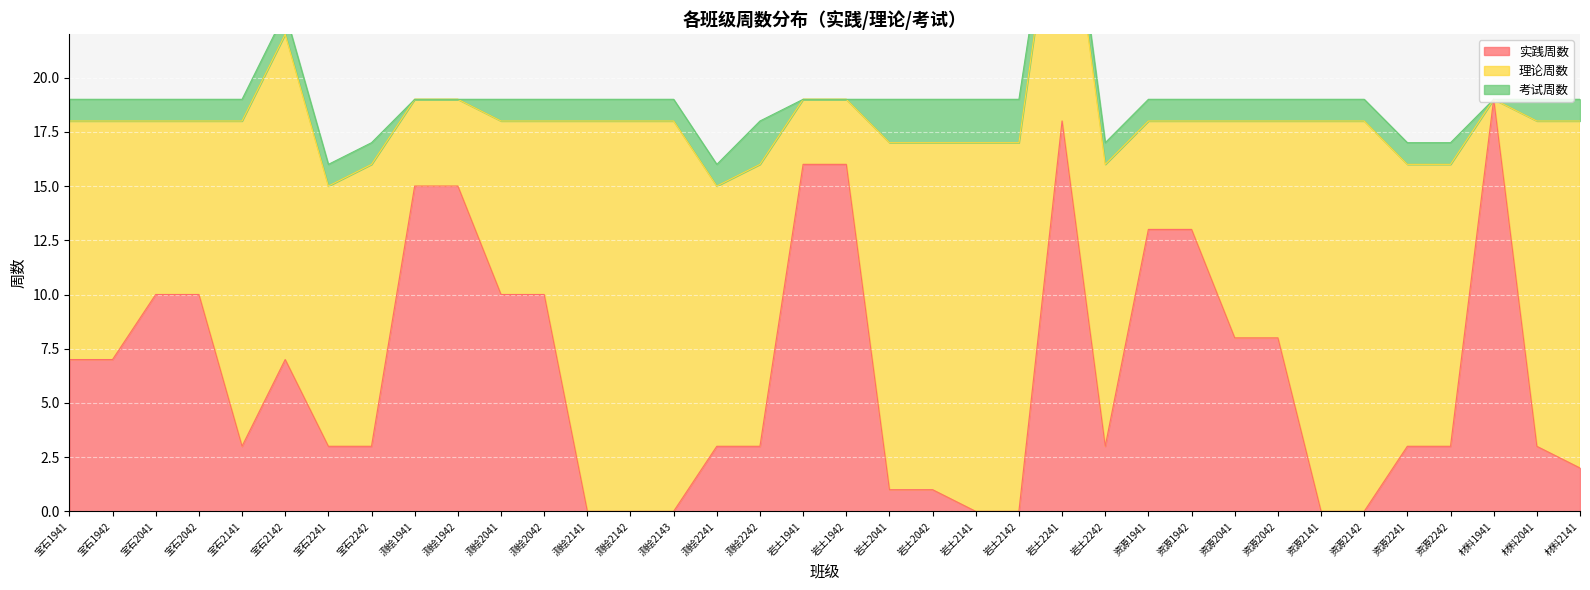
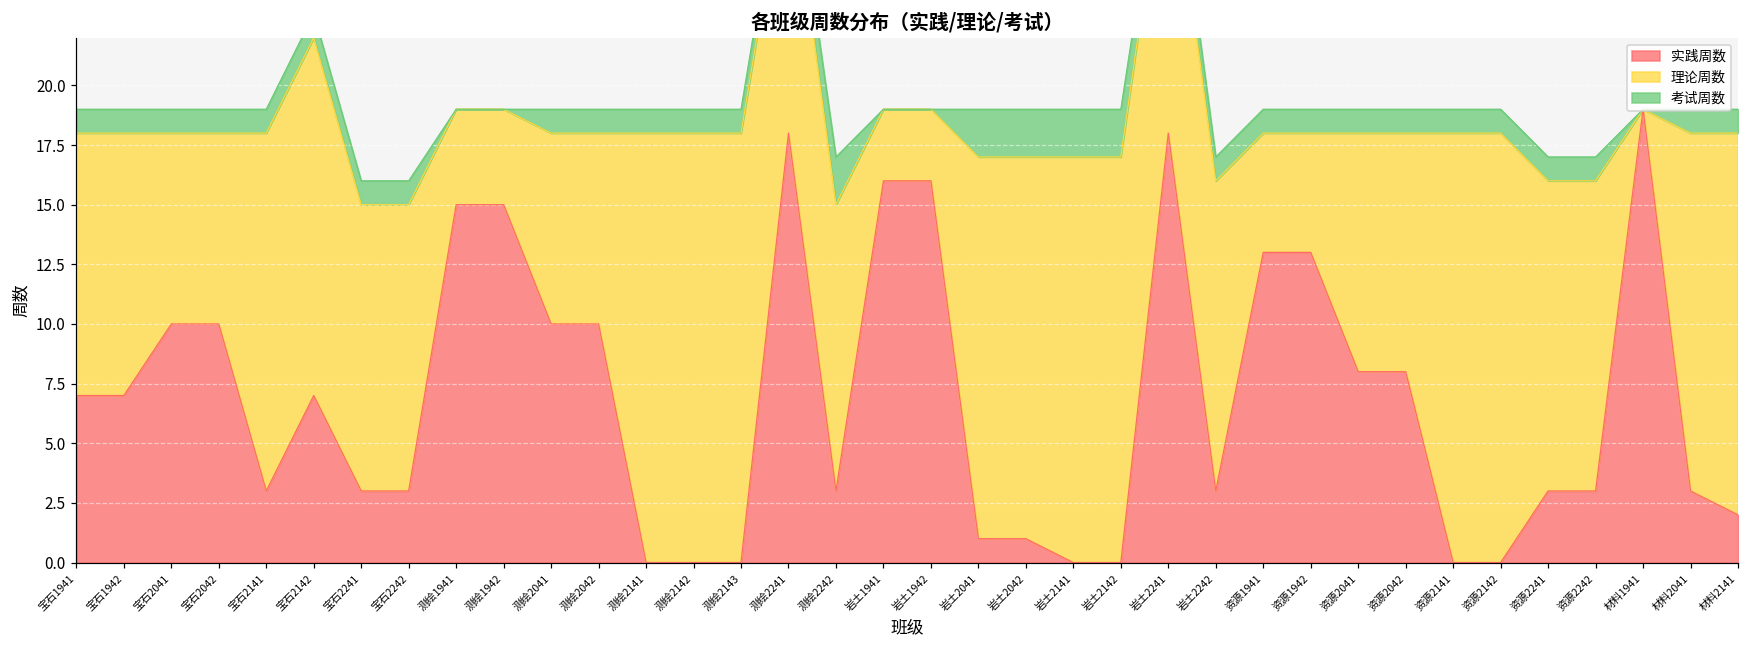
  {
    "实践周数": {
      "宝石1941": 7,
      "宝石1942": 7,
      "宝石2041": 10,
      "宝石2042": 10,
      "宝石2141": 3,
      "宝石2142": 7,
      "宝石2241": 3,
      "宝石2242": 3,
      "测绘1941": 15,
      "测绘1942": 15,
      "测绘2041": 10,
      "测绘2042": 10,
      "测绘2141": 0,
      "测绘2142": 0,
      "测绘2143": 0,
-     "测绘2241": 3,
+     "测绘2241": 18,
      "测绘2242": 3,
      "岩土1941": 16,
      "岩土1942": 16,
      "岩土2041": 1,
      "岩土2042": 1,
      "岩土2141": 0,
      "岩土2142": 0,
      "岩土2241": 18,
      "岩土2242": 3,
      "资源1941": 13,
      "资源1942": 13,
      "资源2041": 8,
      "资源2042": 8,
      "资源2141": 0,
      "资源2142": 0,
      "资源2241": 3,
      "资源2242": 3,
      "材料2041": 3,
      "材料2141": 2
    },
    "理论周数": {
      "宝石1941": 11,
      "宝石1942": 11,
      "宝石2041": 8,
      "宝石2042": 8,
      "宝石2141": 15,
      "宝石2142": 15,
      "宝石2241": 12,
-     "宝石2242": 13,
+     "宝石2242": 12,
      "测绘2041": 8,
      "测绘2042": 8,
      "测绘2141": 18,
      "测绘2142": 18,
      "测绘2143": 18,
-     "测绘2242": 13,
+     "测绘2242": 12,
      "岩土2041": 16,
      "岩土2042": 16,
      "岩土2141": 17,
      "岩土2142": 17,
      "岩土2242": 13,
      "资源1941": 5,
      "资源1942": 5,
      "资源2041": 10,
      "资源2042": 10,
      "资源2141": 18,
      "资源2142": 18,
      "资源2241": 13,
      "资源2242": 13,
      "材料2041": 15,
      "材料2141": 16
    },
    "考试周数": {
      "宝石1941": 1,
      "宝石1942": 1,
      "宝石2041": 1,
      "宝石2042": 1,
      "宝石2141": 1,
      "宝石2241": 1,
      "宝石2242": 1,
      "测绘2041": 1,
      "测绘2042": 1,
      "测绘2141": 1,
      "测绘2142": 1,
      "测绘2143": 1,
      "测绘2242": 2,
      "岩土2041": 2,
      "岩土2042": 2,
      "岩土2141": 2,
      "岩土2142": 2,
      "岩土2242": 1,
      "资源1941": 1,
      "资源1942": 1,
      "资源2041": 1,
      "资源2042": 1,
      "资源2141": 1,
      "资源2142": 1,
      "资源2241": 1,
      "资源2242": 1,
      "材料2141": 1
    }
  }
